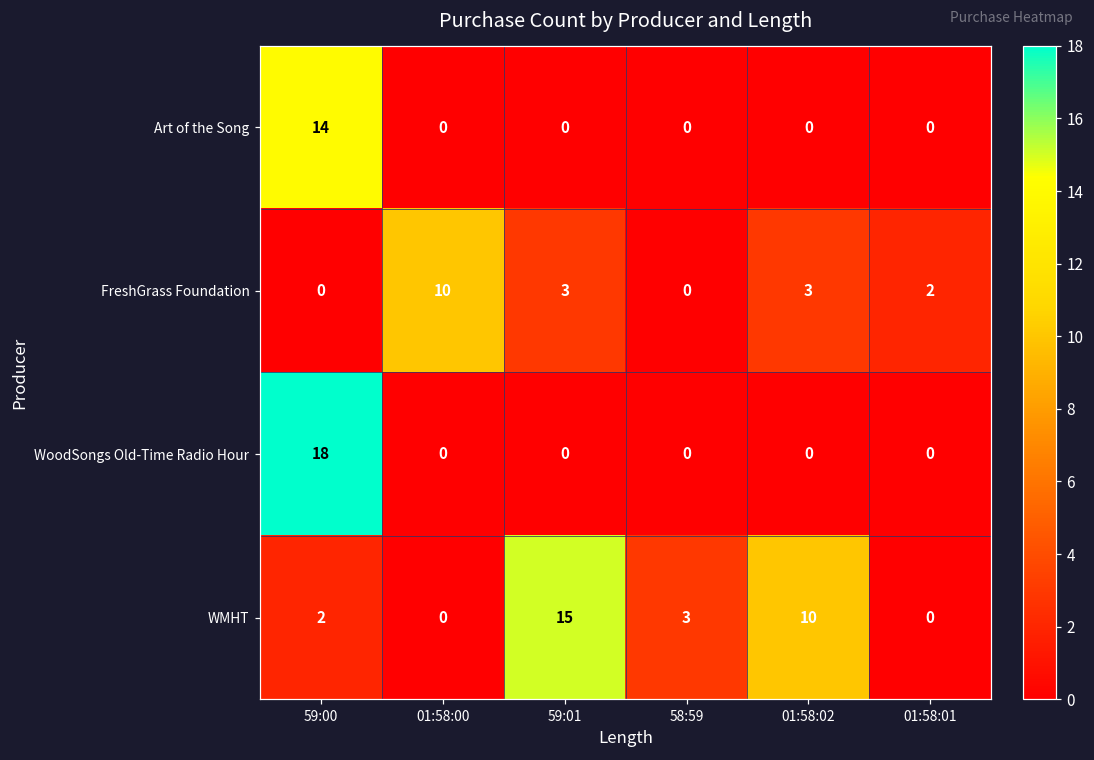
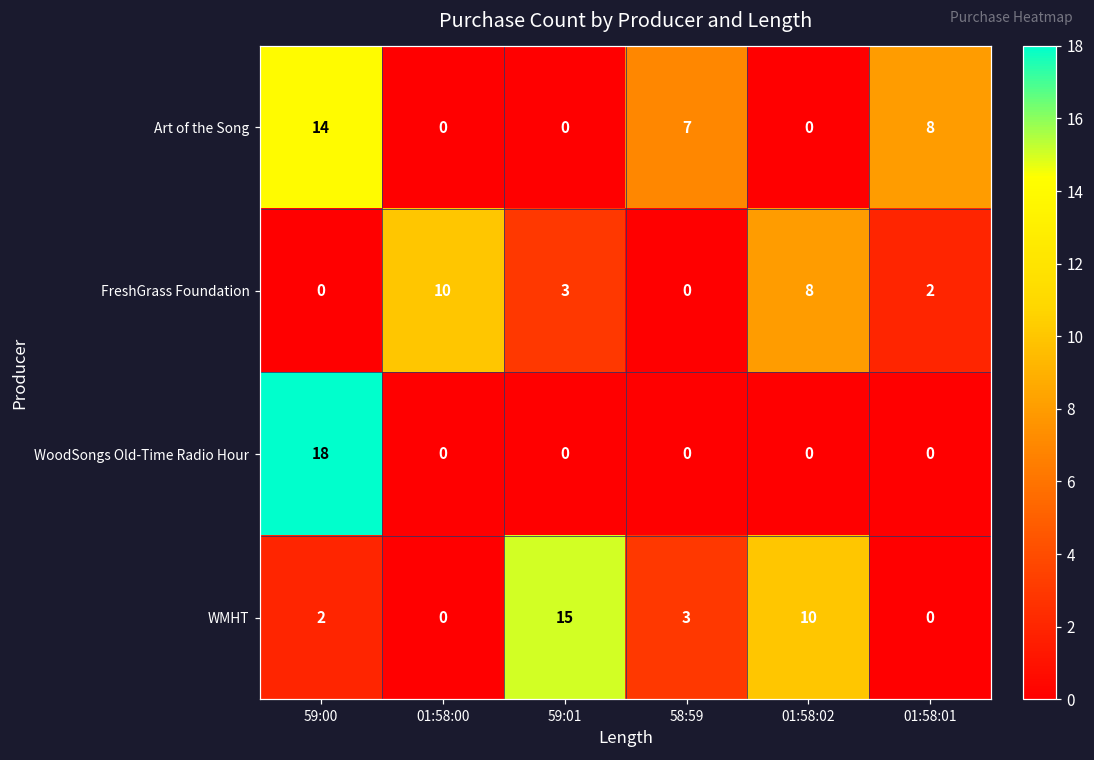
  {
    "Art of the Song": {
      "59:00": 14,
      "01:58:00": 0,
      "59:01": 0,
-     "58:59": 0,
+     "58:59": 7,
      "01:58:02": 0,
-     "01:58:01": 0
+     "01:58:01": 8
    },
    "FreshGrass Foundation": {
      "59:00": 0,
      "01:58:00": 10,
      "59:01": 3,
      "58:59": 0,
-     "01:58:02": 3,
+     "01:58:02": 8,
      "01:58:01": 2
    },
    "WoodSongs Old-Time Radio Hour": {
      "59:00": 18,
      "01:58:00": 0,
      "59:01": 0,
      "58:59": 0,
      "01:58:02": 0,
      "01:58:01": 0
    },
    "WMHT": {
      "59:00": 2,
      "01:58:00": 0,
      "59:01": 15,
      "58:59": 3,
      "01:58:02": 10,
      "01:58:01": 0
    }
  }
